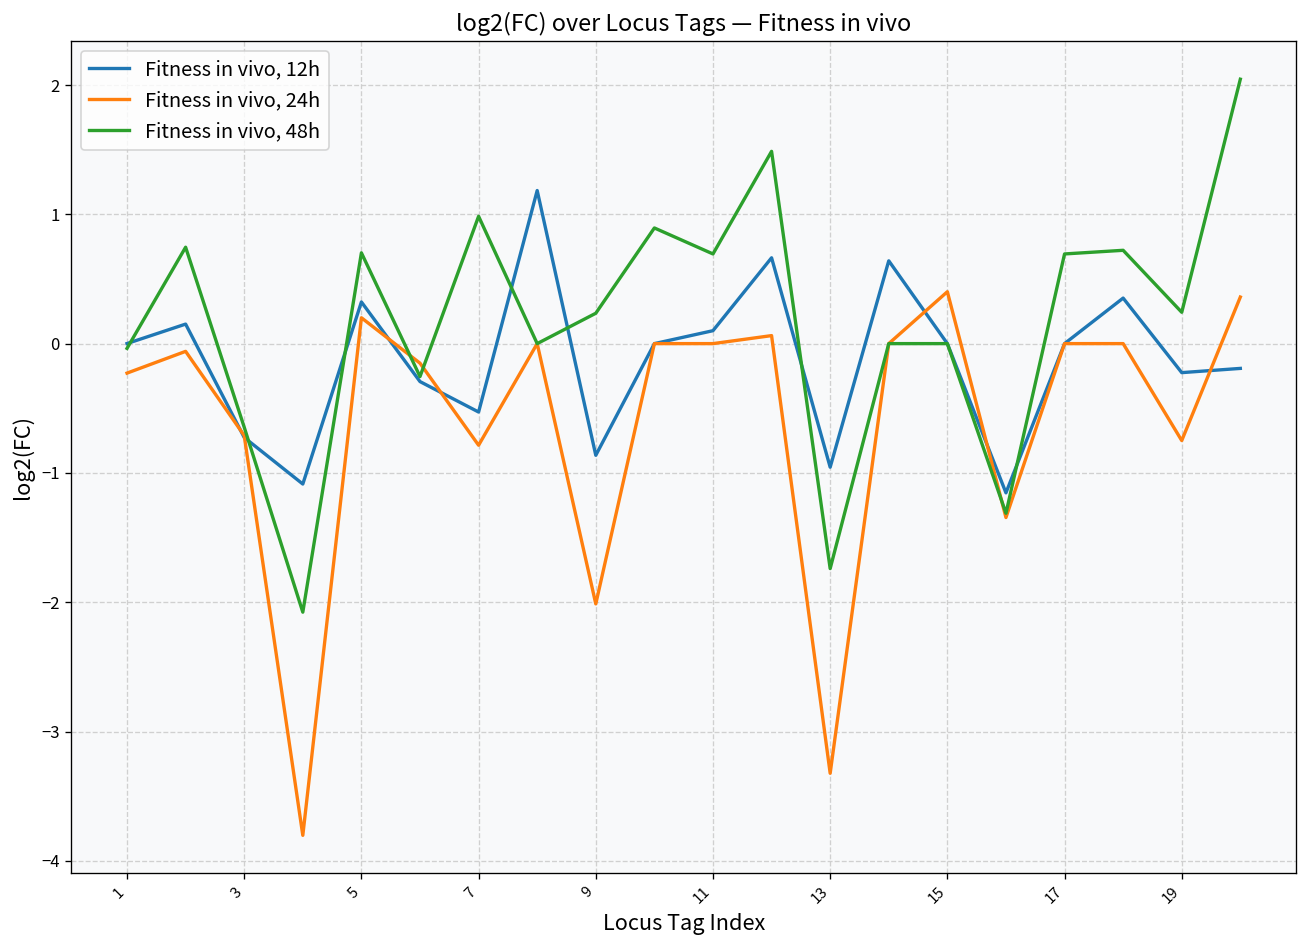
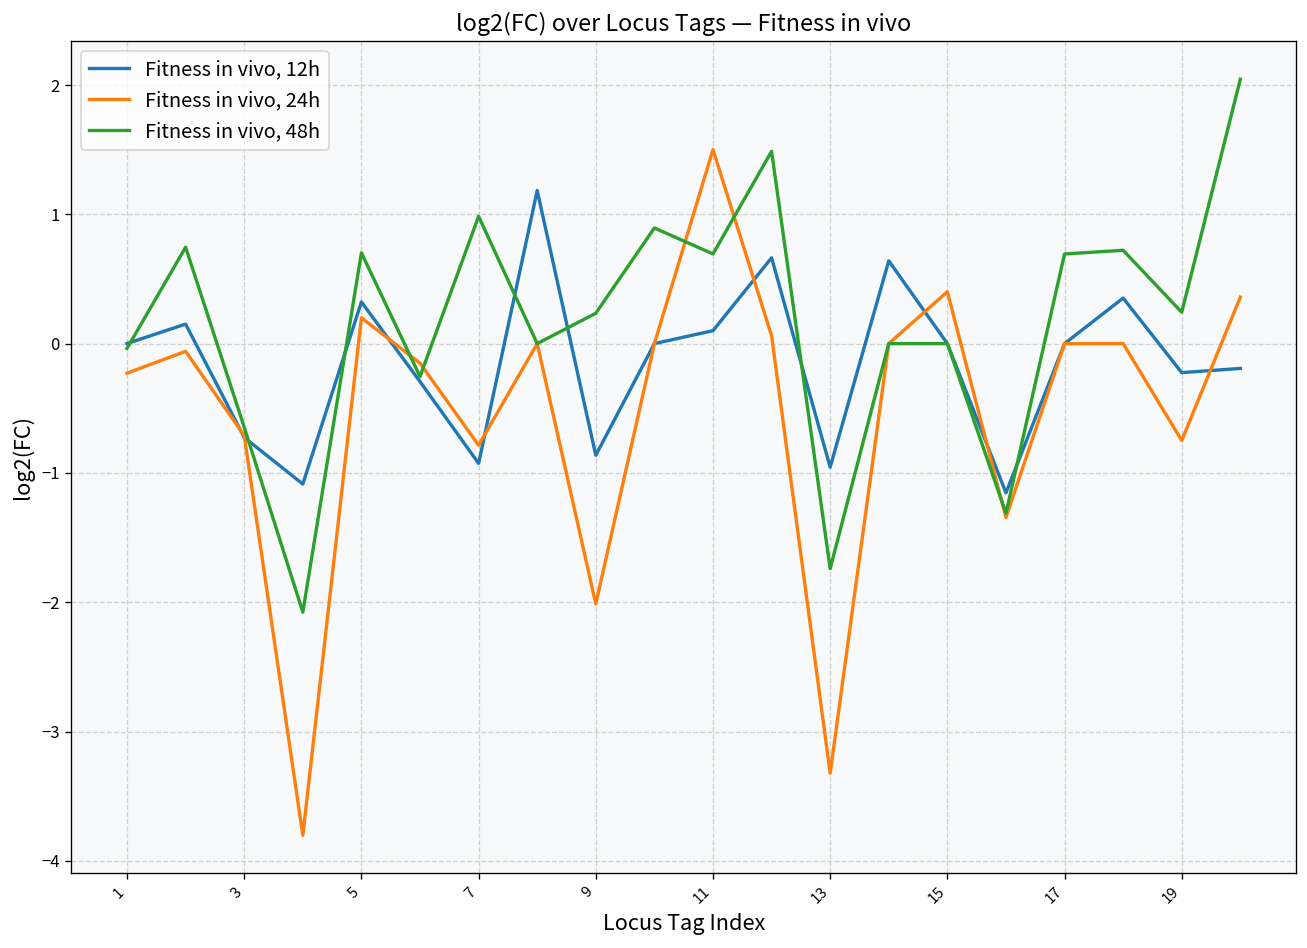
  {
    "Fitness in vivo, 12h": {
      "1": 0.00,
      "5": 0.32,
-     "7": -0.53,
+     "7": -0.93,
      "9": -0.86,
      "11": 0.10,
      "13": -0.96,
      "19": -0.22
    },
    "Fitness in vivo, 24h": {
      "1": -0.23,
      "5": 0.2,
      "7": -0.8,
      "9": -2.0,
-     "11": 0.0,
+     "11": 1.5,
      "13": -3.3,
      "15": 0.4,
      "19": -0.75
    },
    "Fitness in vivo, 48h": {
      "1": -0.04,
      "3": -0.65,
      "5": 0.70,
      "7": 0.98,
      "9": 0.23,
      "11": 0.69,
      "13": -1.74,
      "17": 0.69,
      "19": 0.24
    }
  }
